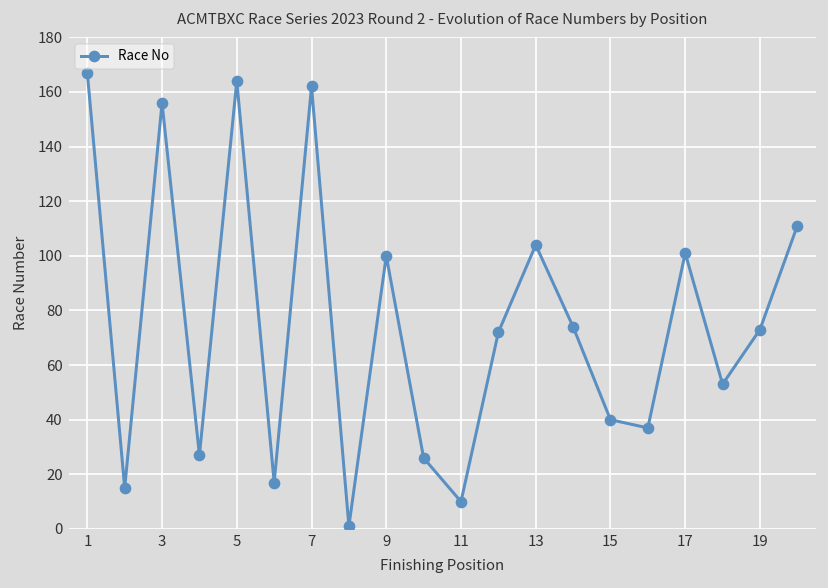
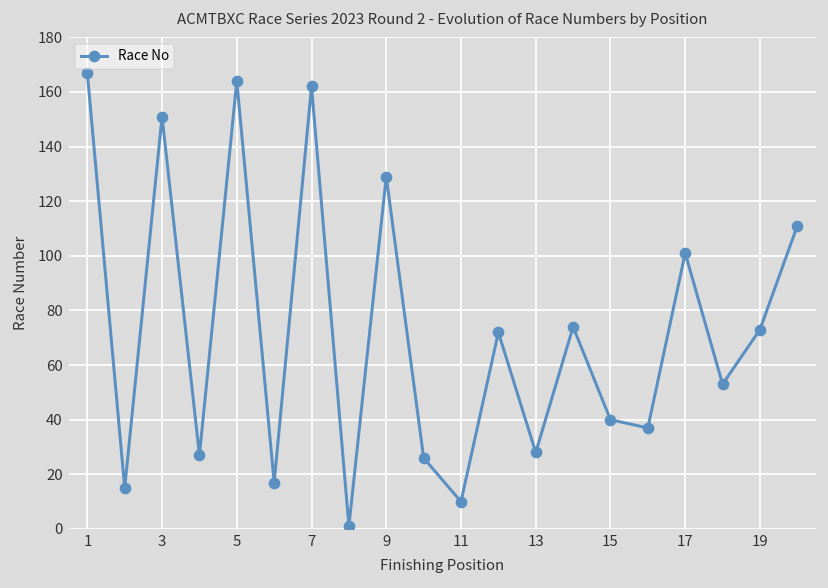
  {
    "1": 167,
-   "3": 156,
+   "3": 151,
    "5": 164,
    "7": 162,
-   "9": 100,
+   "9": 129,
    "11": 10,
-   "13": 104,
+   "13": 28,
    "15": 40,
    "17": 101,
    "19": 73
  }
